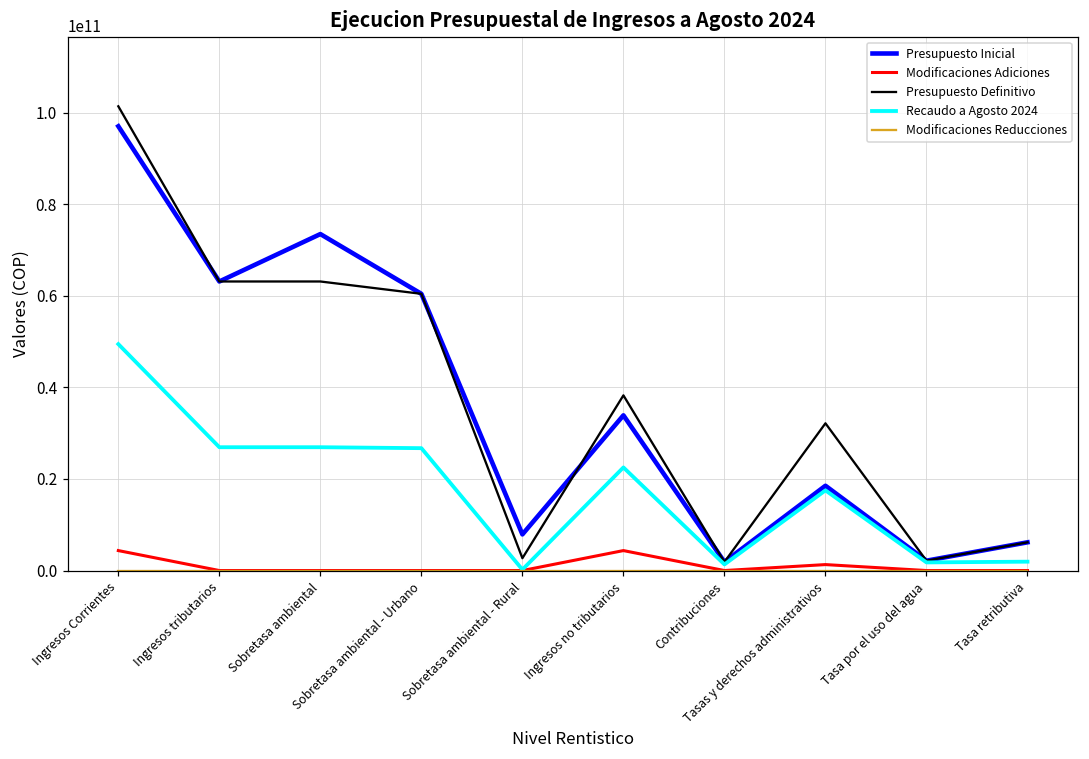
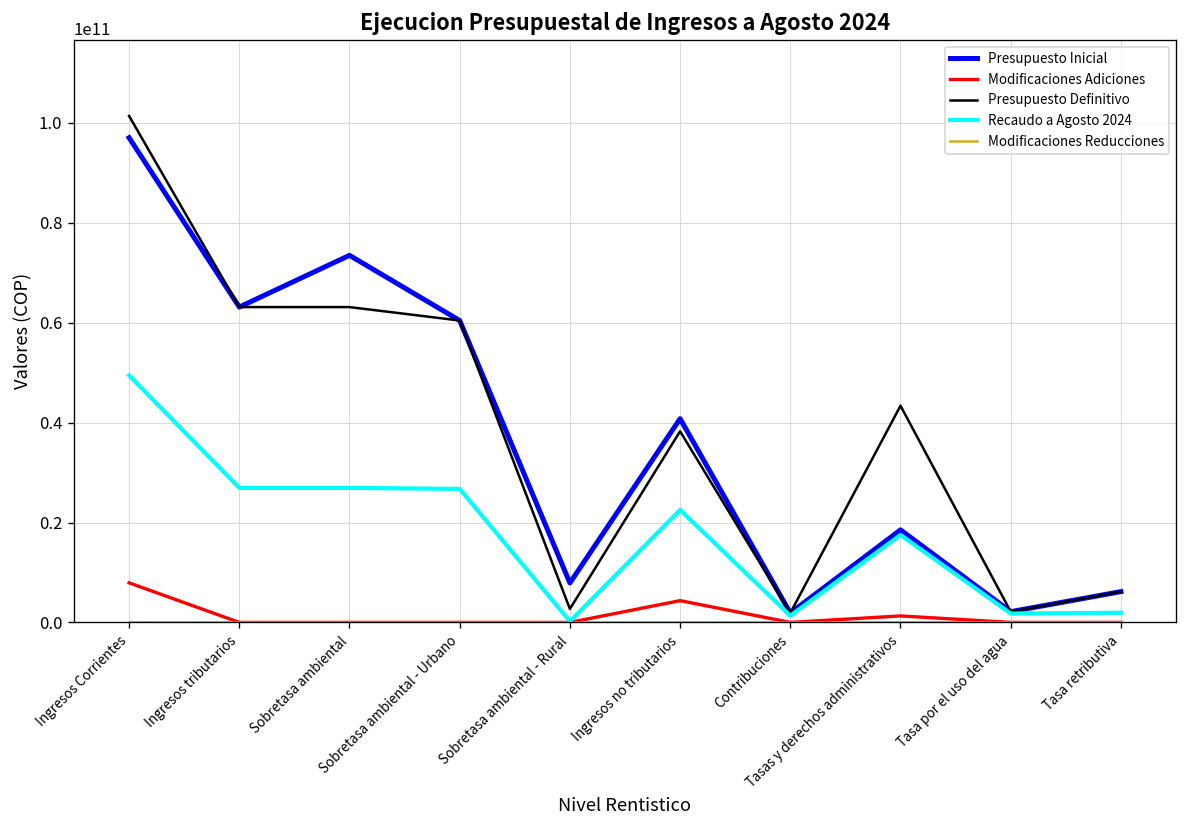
  {
    "Presupuesto Inicial": {
      "Ingresos Corrientes": 97000000000,
      "Sobretasa ambiental": 73000000000,
      "Sobretasa ambiental - Rural": 8000000000,
-     "Ingresos no tributarios": 34000000000,
+     "Ingresos no tributarios": 41000000000,
      "Tasas y derechos administrativos": 19000000000
    },
    "Modificaciones Adiciones": {
-     "Ingresos Corrientes": 4000000000,
+     "Ingresos Corrientes": 8000000000,
      "Ingresos no tributarios": 4000000000,
      "Tasas y derechos administrativos": 1000000000
    },
    "Presupuesto Definitivo": {
      "Ingresos Corrientes": 101000000000,
      "Sobretasa ambiental": 63000000000,
      "Sobretasa ambiental - Rural": 3000000000,
      "Ingresos no tributarios": 38000000000,
-     "Tasas y derechos administrativos": 32000000000
+     "Tasas y derechos administrativos": 43000000000
    },
    "Recaudo a Agosto 2024": {
      "Ingresos Corrientes": 49000000000,
      "Ingresos tributarios": 27000000000,
      "Sobretasa ambiental": 27000000000,
      "Sobretasa ambiental - Urbano": 27000000000,
      "Ingresos no tributarios": 23000000000,
      "Tasas y derechos administrativos": 18000000000,
      "Tasa retributiva": 2000000000
    },
    "Modificaciones Reducciones": {
      "Ingresos Corrientes": 0,
      "Ingresos no tributarios": 0,
      "Tasas y derechos administrativos": 0
    }
  }
